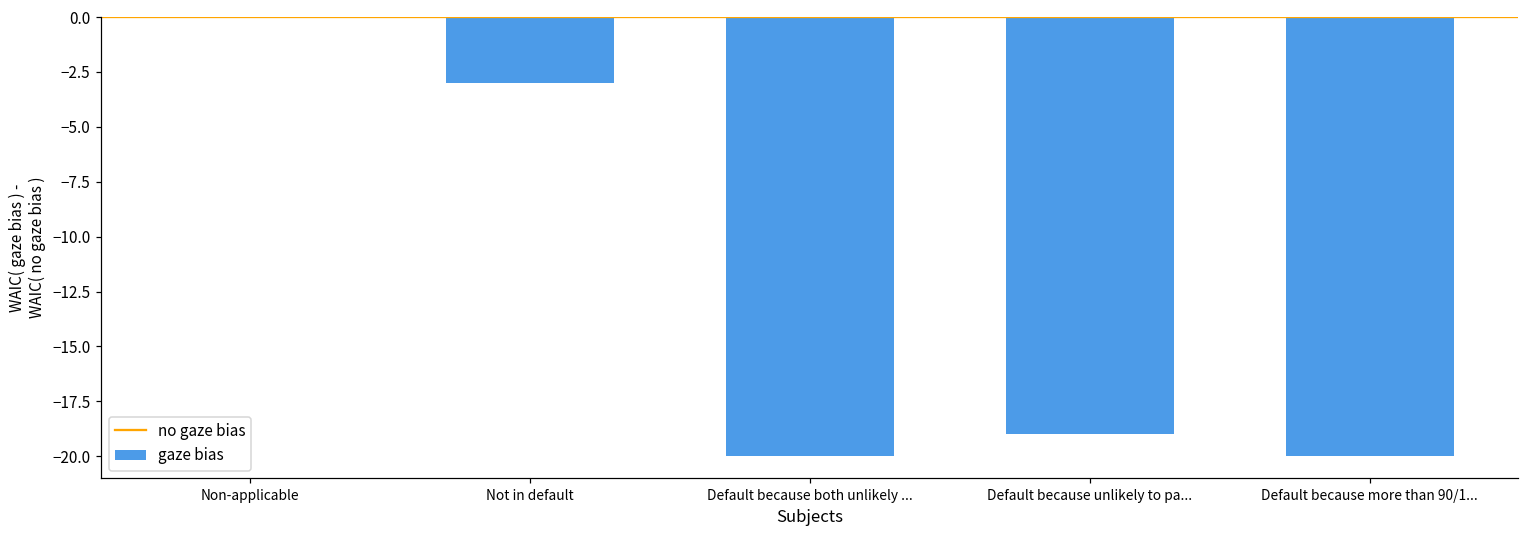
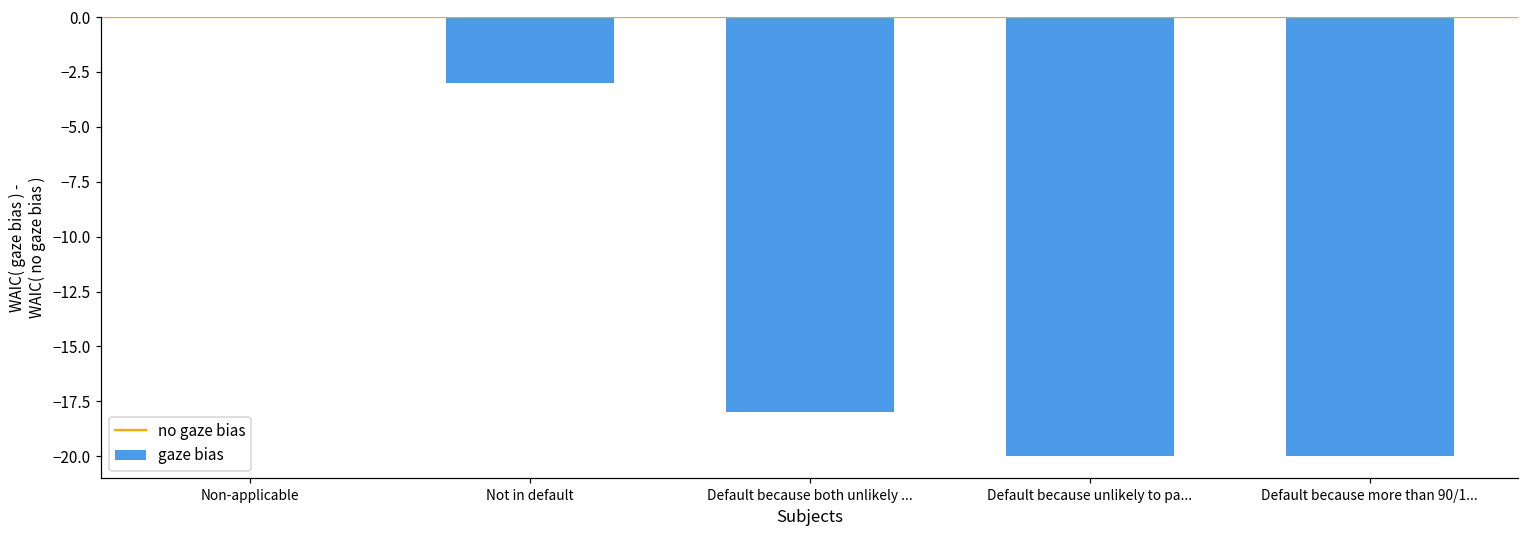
  {
    "Non-applicable": 0.0,
    "Not in default": -3.0,
-   "Default because both unlikely ...": -20.0,
-   "Default because unlikely to pa...": -19.0,
+   "Default because both unlikely ...": -18.0,
+   "Default because unlikely to pa...": -20.0,
    "Default because more than 90/1...": -20.0
  }
